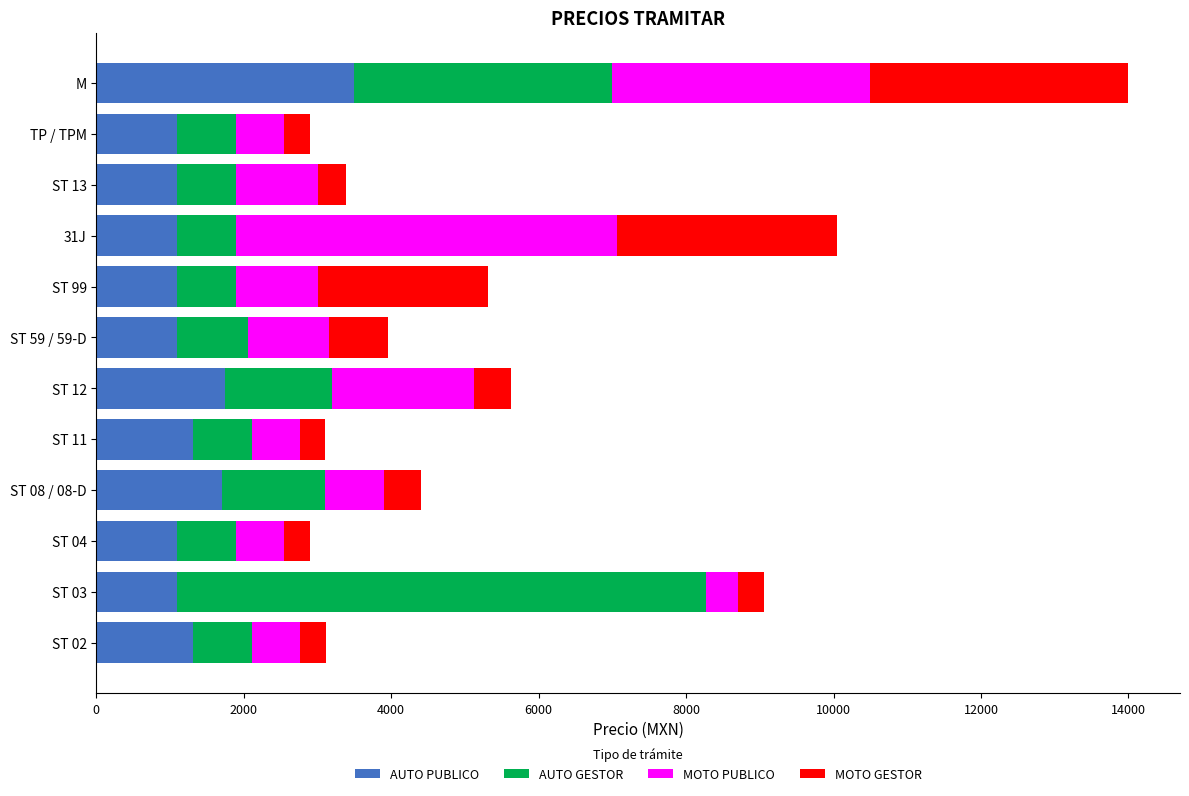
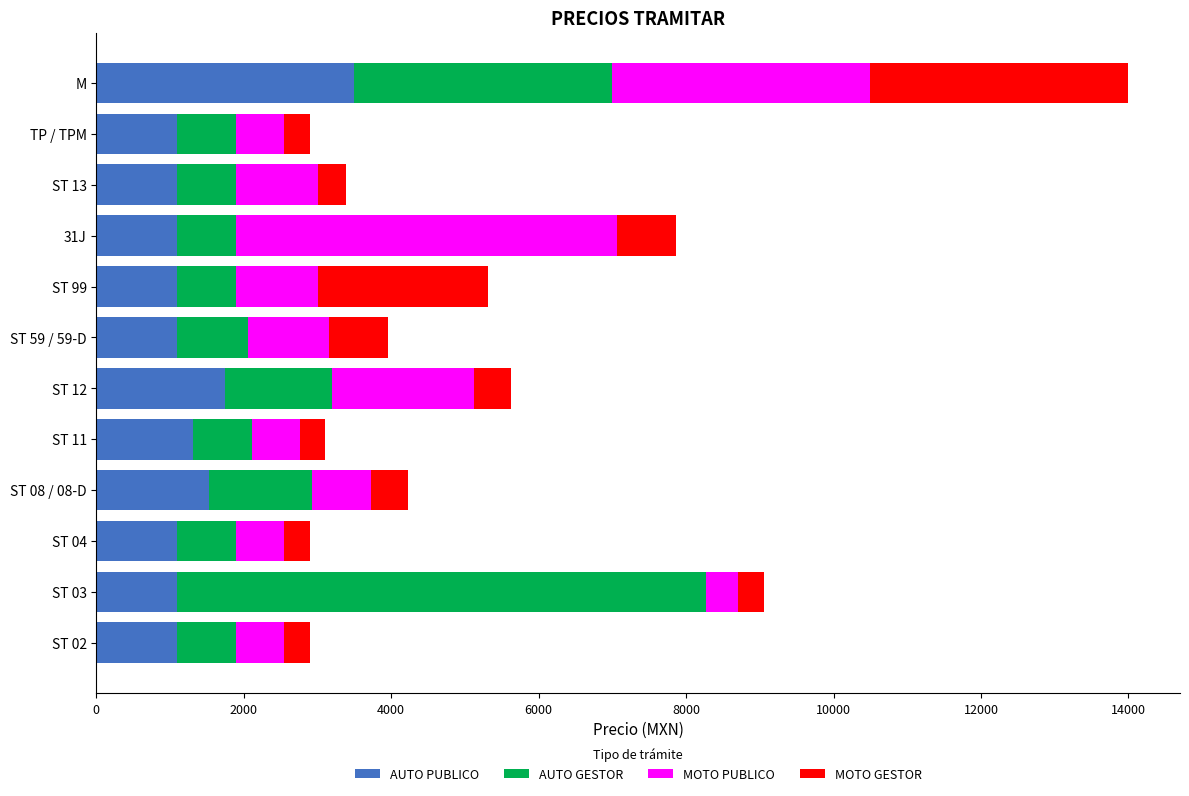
  {
    "AUTO PUBLICO": {
      "M": 3500,
      "TP / TPM": 1100,
      "ST 13": 1100,
      "31J": 1100,
      "ST 99": 1100,
      "ST 59 / 59-D": 1100,
      "ST 12": 1800,
      "ST 11": 1300,
-     "ST 08 / 08-D": 1700,
+     "ST 08 / 08-D": 1500,
      "ST 04": 1100,
      "ST 03": 1100,
-     "ST 02": 1300
+     "ST 02": 1100
    },
    "AUTO GESTOR": {
      "M": 3500,
      "TP / TPM": 800,
      "ST 13": 800,
      "31J": 800,
      "ST 99": 800,
      "ST 59 / 59-D": 1000,
      "ST 12": 1500,
      "ST 11": 800,
      "ST 08 / 08-D": 1400,
      "ST 04": 800,
      "ST 03": 7200,
      "ST 02": 800
    },
    "MOTO PUBLICO": {
      "M": 3500,
      "TP / TPM": 700,
      "ST 13": 1100,
      "31J": 5200,
      "ST 99": 1100,
      "ST 59 / 59-D": 1100,
      "ST 12": 1900,
      "ST 11": 700,
      "ST 08 / 08-D": 800,
      "ST 04": 700,
      "ST 03": 400,
      "ST 02": 700
    },
    "MOTO GESTOR": {
      "M": 3500,
      "TP / TPM": 400,
      "ST 13": 400,
-     "31J": 3000,
+     "31J": 800,
      "ST 99": 2300,
      "ST 59 / 59-D": 800,
      "ST 12": 500,
      "ST 11": 400,
      "ST 08 / 08-D": 500,
      "ST 04": 400,
      "ST 03": 400,
      "ST 02": 400
    }
  }
